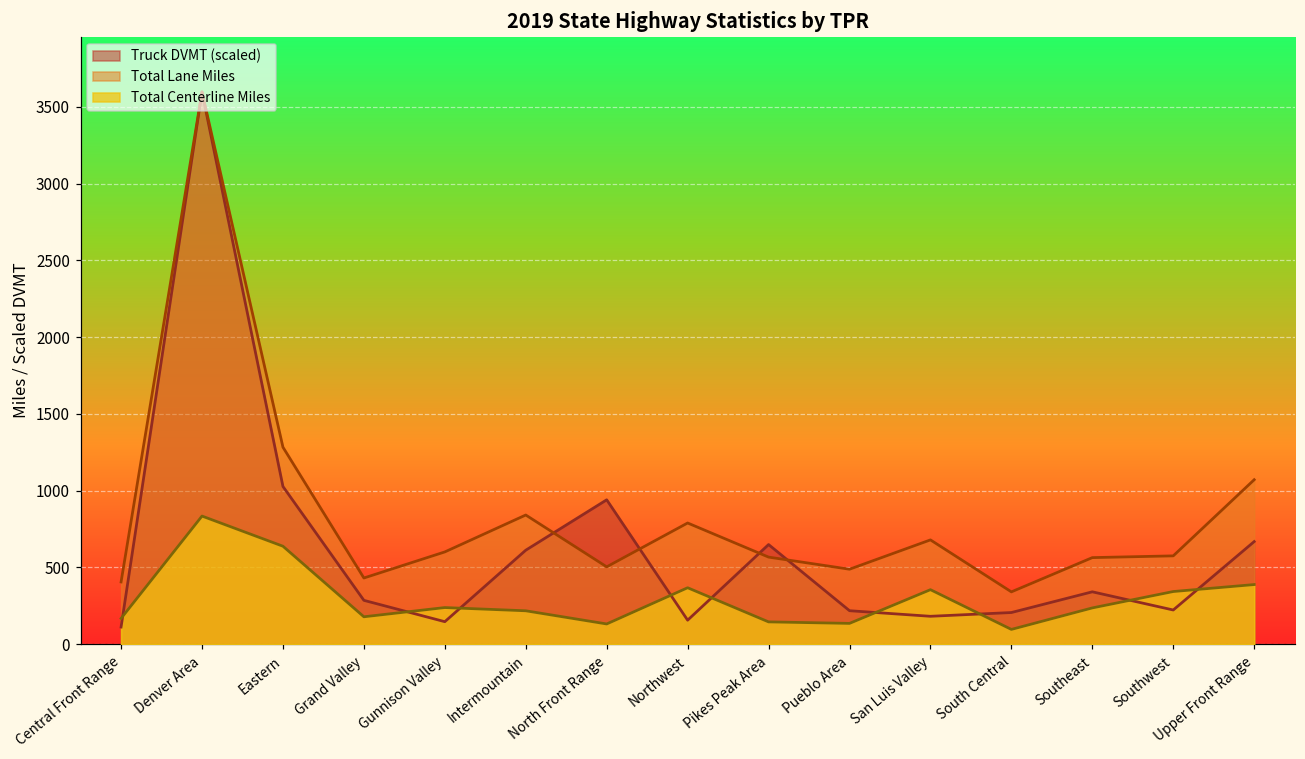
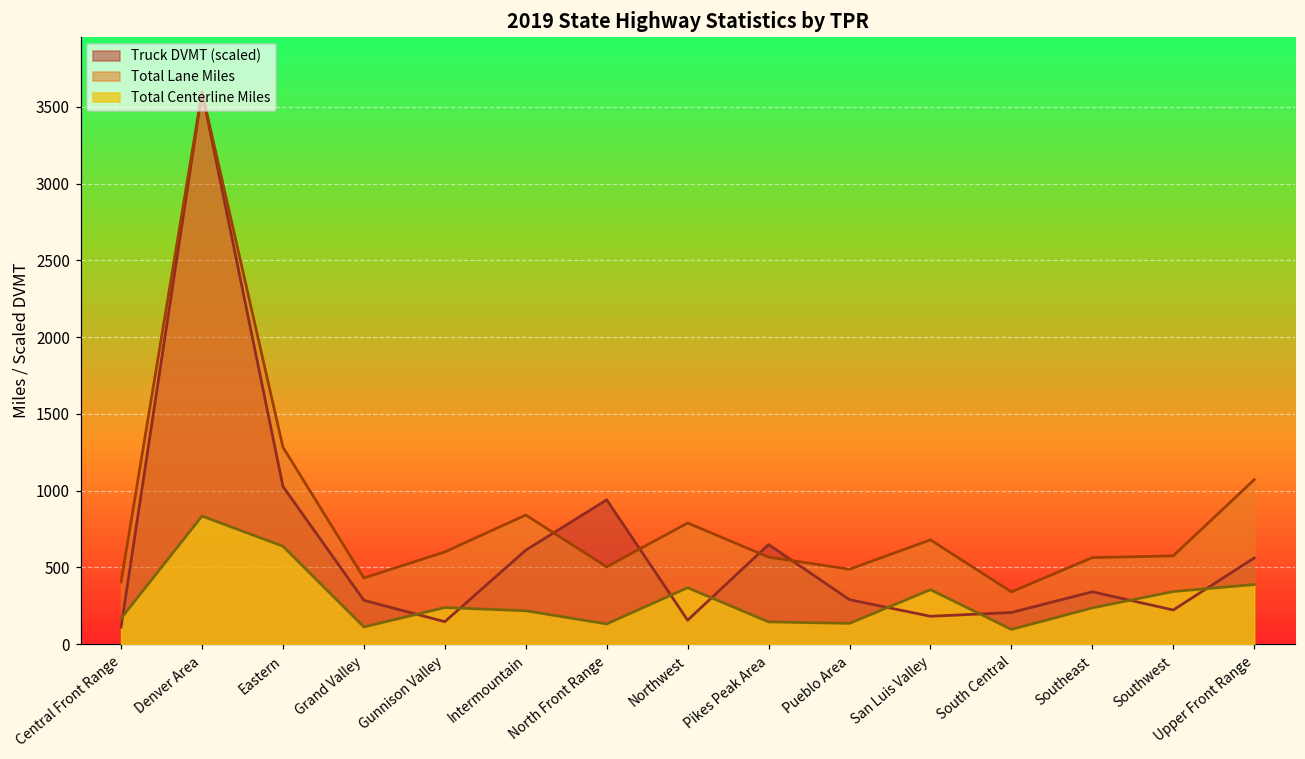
  {
    "Truck DVMT (scaled)": {
      "Central Front Range": 110,
      "Eastern": 1030,
      "Grand Valley": 290,
      "Gunnison Valley": 150,
      "Intermountain": 610,
      "North Front Range": 940,
      "Northwest": 160,
      "Pikes Peak Area": 650,
-     "Pueblo Area": 220,
+     "Pueblo Area": 290,
      "San Luis Valley": 180,
      "South Central": 210,
      "Southeast": 340,
      "Southwest": 220,
-     "Upper Front Range": 670
+     "Upper Front Range": 560
    },
    "Total Lane Miles": {
      "Central Front Range": 410,
      "Eastern": 1280,
      "Grand Valley": 430,
      "Gunnison Valley": 600,
      "Intermountain": 840,
      "North Front Range": 500,
      "Northwest": 790,
      "Pikes Peak Area": 570,
      "Pueblo Area": 490,
      "San Luis Valley": 680,
      "South Central": 340,
      "Southeast": 560,
      "Southwest": 580,
      "Upper Front Range": 1070
    },
    "Total Centerline Miles": {
      "Central Front Range": 170,
      "Denver Area": 830,
      "Eastern": 640,
-     "Grand Valley": 180,
+     "Grand Valley": 110,
      "Gunnison Valley": 240,
      "Intermountain": 220,
      "North Front Range": 130,
      "Northwest": 370,
      "Pikes Peak Area": 150,
      "Pueblo Area": 140,
      "San Luis Valley": 360,
      "South Central": 100,
      "Southeast": 240,
      "Southwest": 340,
      "Upper Front Range": 390
    }
  }
